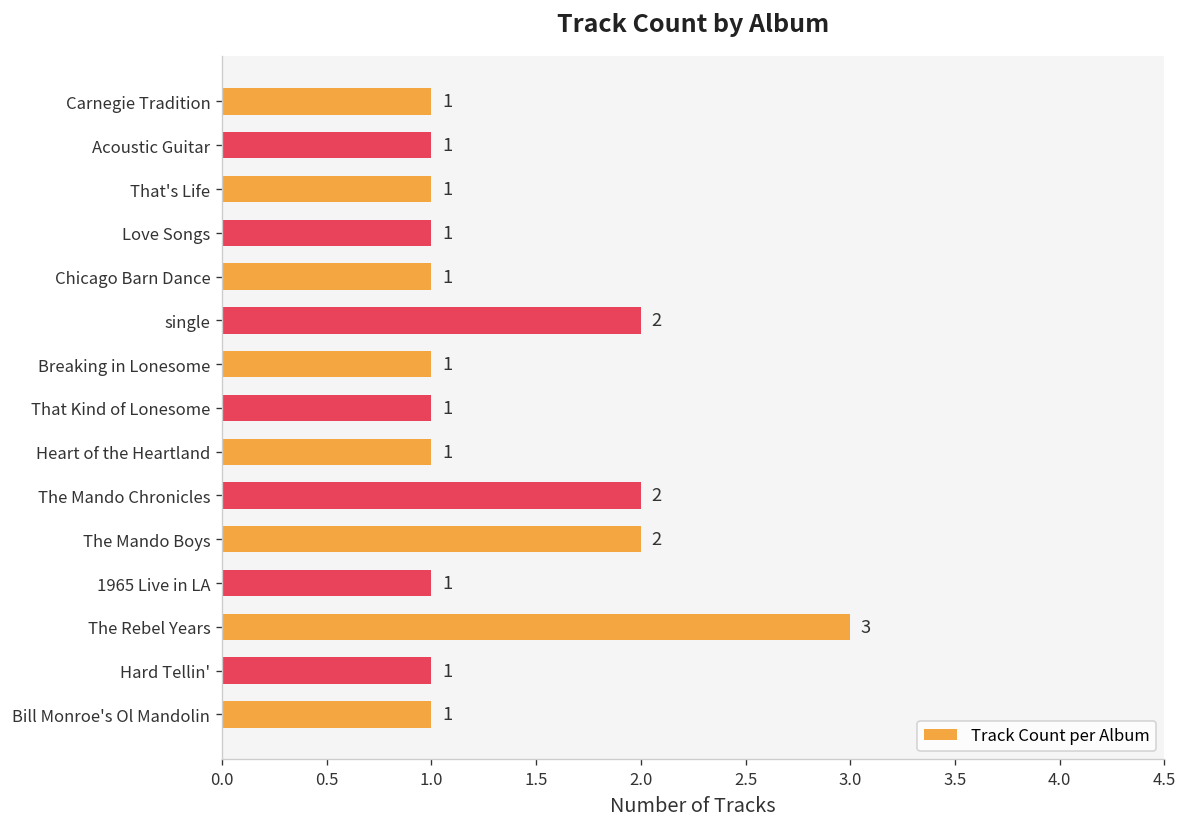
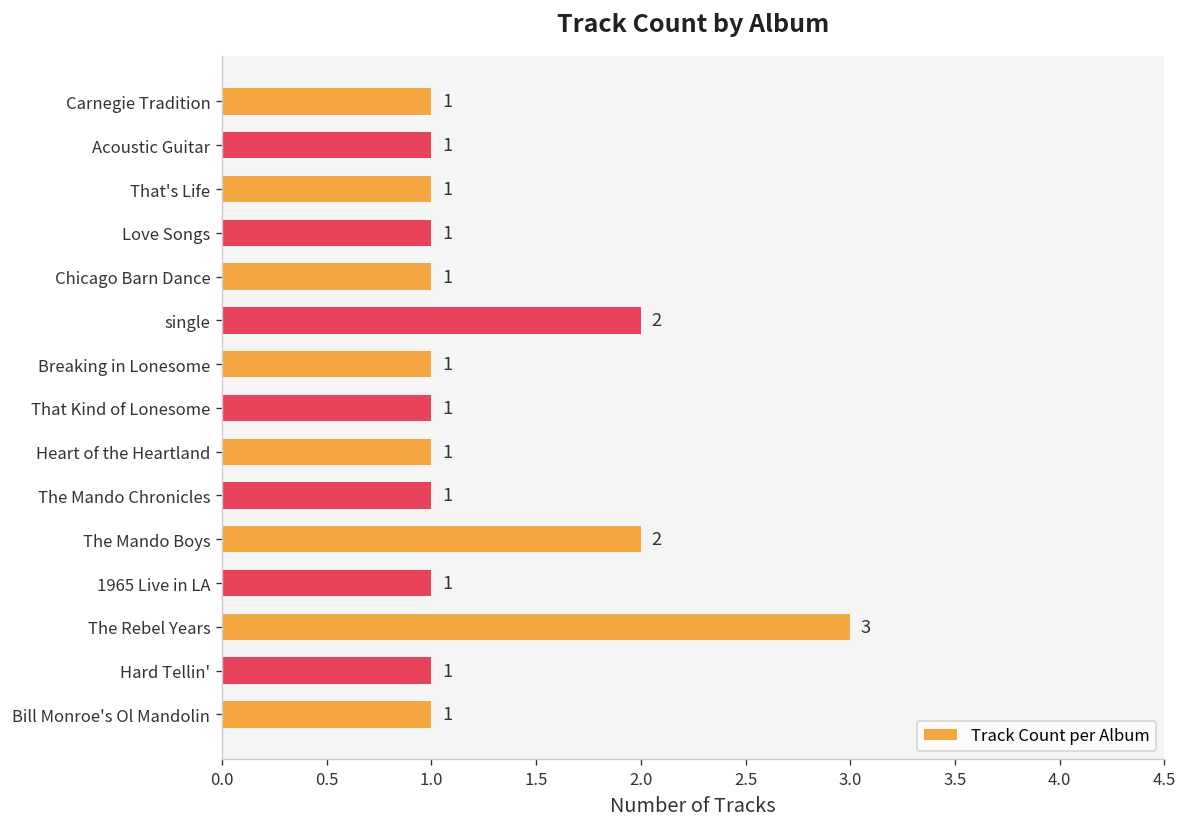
  {
    "Carnegie Tradition": 1,
    "Acoustic Guitar": 1,
    "That's Life": 1,
    "Love Songs": 1,
    "Chicago Barn Dance": 1,
    "single": 2,
    "Breaking in Lonesome": 1,
    "That Kind of Lonesome": 1,
    "Heart of the Heartland": 1,
-   "The Mando Chronicles": 2,
+   "The Mando Chronicles": 1,
    "The Mando Boys": 2,
    "1965 Live in LA": 1,
    "The Rebel Years": 3,
    "Hard Tellin'": 1,
    "Bill Monroe's Ol Mandolin": 1
  }
